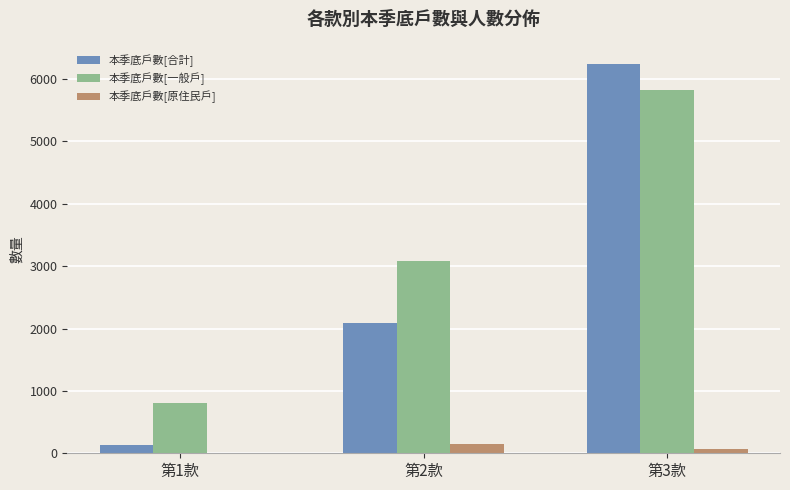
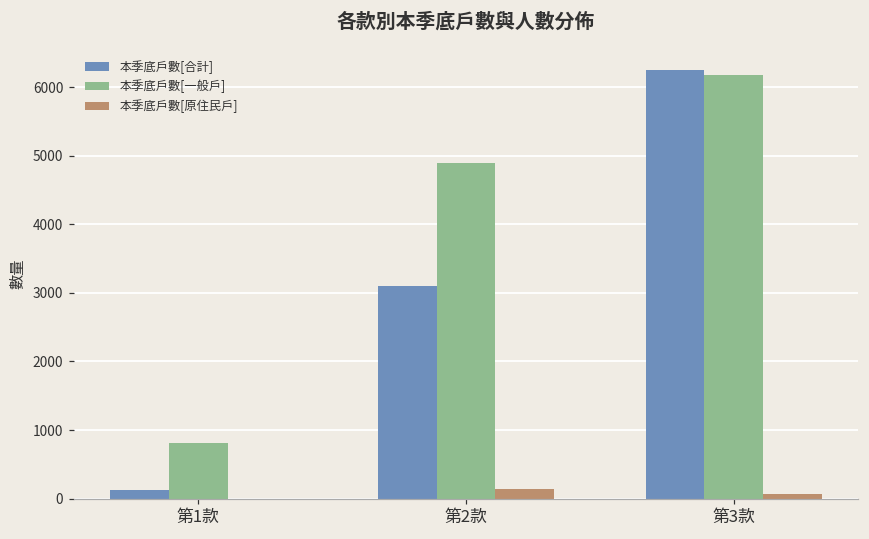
  {
    "本季底戶數[合計]": {
      "第1款": 100,
-     "第2款": 2100,
+     "第2款": 3100,
      "第3款": 6200
    },
    "本季底戶數[一般戶]": {
      "第1款": 800,
-     "第2款": 3100,
-     "第3款": 5800
+     "第2款": 4900,
+     "第3款": 6200
    },
    "本季底戶數[原住民戶]": {
      "第1款": 0,
      "第2款": 100,
      "第3款": 100
    }
  }
